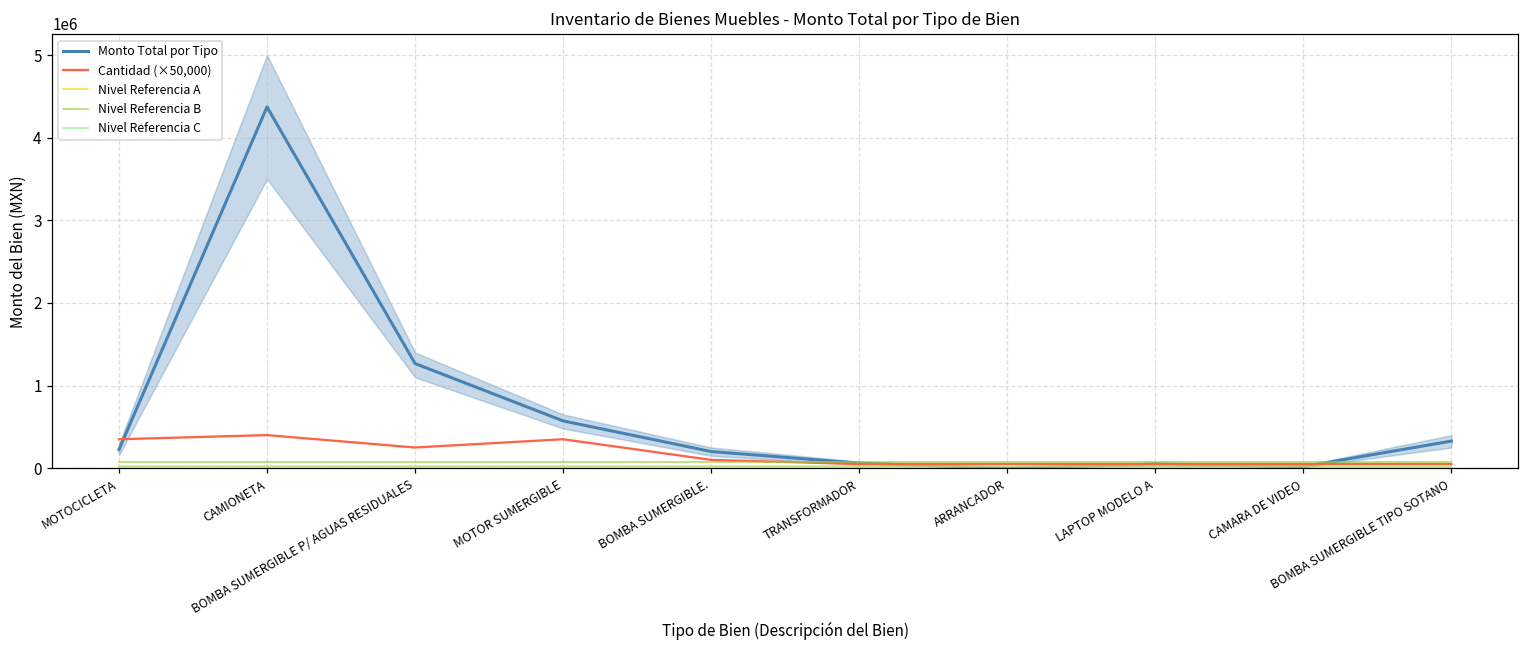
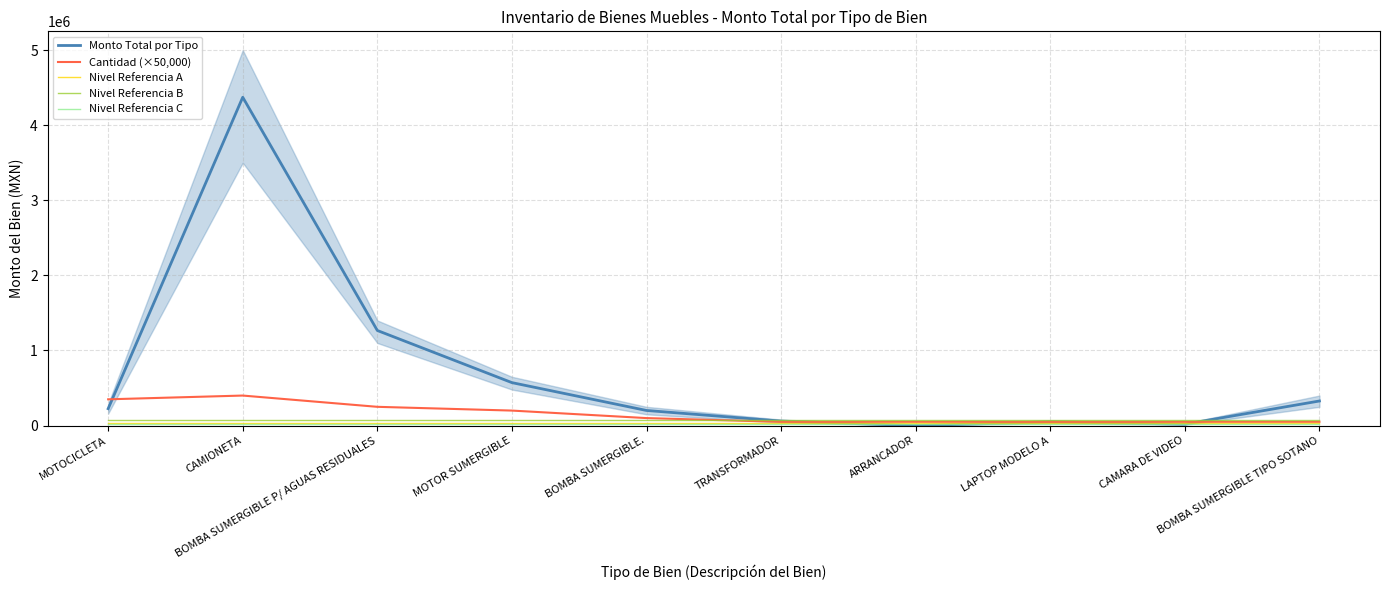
  {
    "Cantidad (×50,000)": {
      "MOTOCICLETA": 400000,
      "CAMIONETA": 400000,
      "BOMBA SUMERGIBLE P/ AGUAS RESIDUALES": 300000,
-     "MOTOR SUMERGIBLE": 400000
+     "MOTOR SUMERGIBLE": 200000
    },
    "Nivel Referencia B": {
      "MOTOCICLETA": 100000,
      "CAMIONETA": 100000,
      "BOMBA SUMERGIBLE P/ AGUAS RESIDUALES": 100000,
      "MOTOR SUMERGIBLE": 100000
    }
  }
